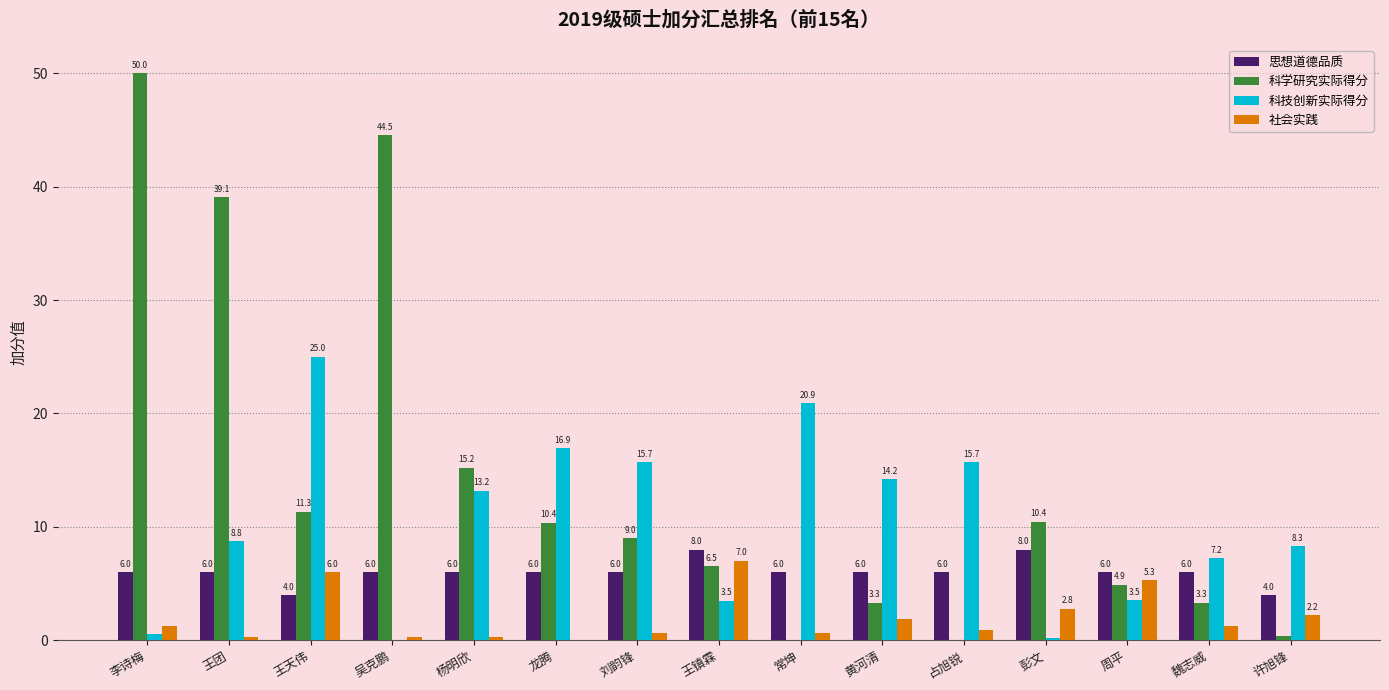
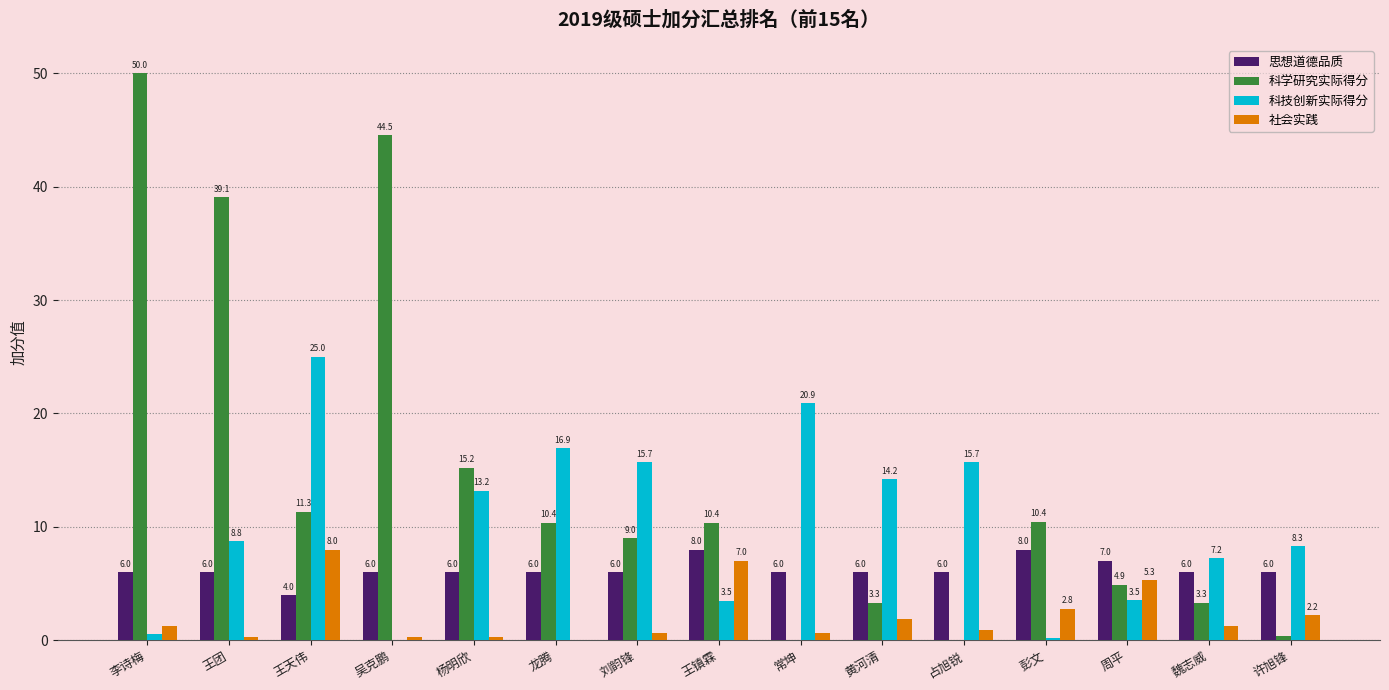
  {
    "思想道德品质": {
      "李诗梅": 6.0,
      "王团": 6.0,
      "王天伟": 4.0,
      "吴克鹏": 6.0,
      "杨明欣": 6.0,
      "龙腾": 6.0,
      "刘韵锋": 6.0,
      "王镇霖": 8.0,
      "常坤": 6.0,
      "黄河清": 6.0,
      "占旭锐": 6.0,
      "彭文": 8.0,
-     "周平": 6.0,
+     "周平": 7.0,
      "魏志威": 6.0,
-     "许旭锋": 4.0
+     "许旭锋": 6.0
    },
    "科学研究实际得分": {
      "李诗梅": 50.0,
      "王团": 39.1,
      "王天伟": 11.3,
      "吴克鹏": 44.5,
      "杨明欣": 15.2,
      "龙腾": 10.4,
      "刘韵锋": 9.0,
-     "王镇霖": 6.5,
+     "王镇霖": 10.4,
      "黄河清": 3.3,
      "彭文": 10.4,
      "周平": 4.9,
      "魏志威": 3.3
    },
    "科技创新实际得分": {
      "王团": 8.8,
      "王天伟": 25.0,
      "杨明欣": 13.2,
      "龙腾": 16.9,
      "刘韵锋": 15.7,
      "王镇霖": 3.5,
      "常坤": 20.9,
      "黄河清": 14.2,
      "占旭锐": 15.7,
      "周平": 3.5,
      "魏志威": 7.2,
      "许旭锋": 8.3
    },
    "社会实践": {
-     "王天伟": 6.0,
+     "王天伟": 8.0,
      "王镇霖": 7.0,
      "彭文": 2.8,
      "周平": 5.3,
      "许旭锋": 2.2
    }
  }
